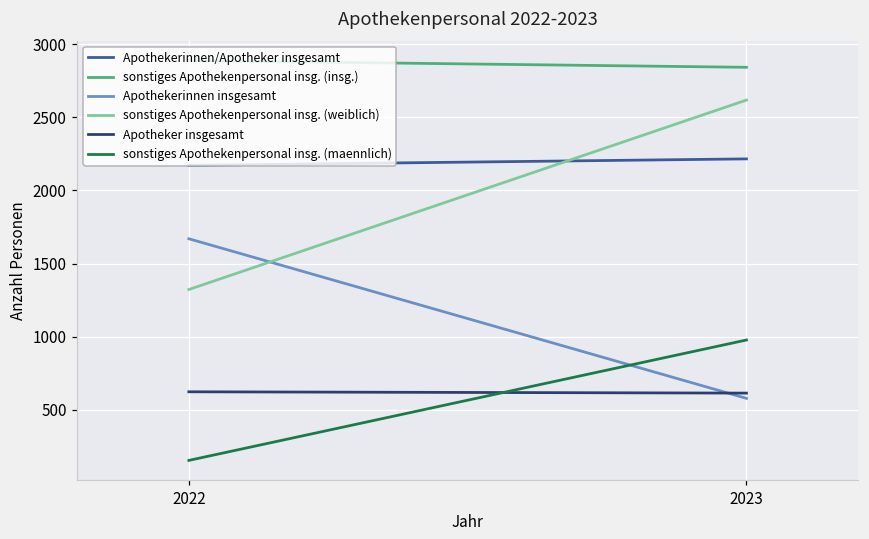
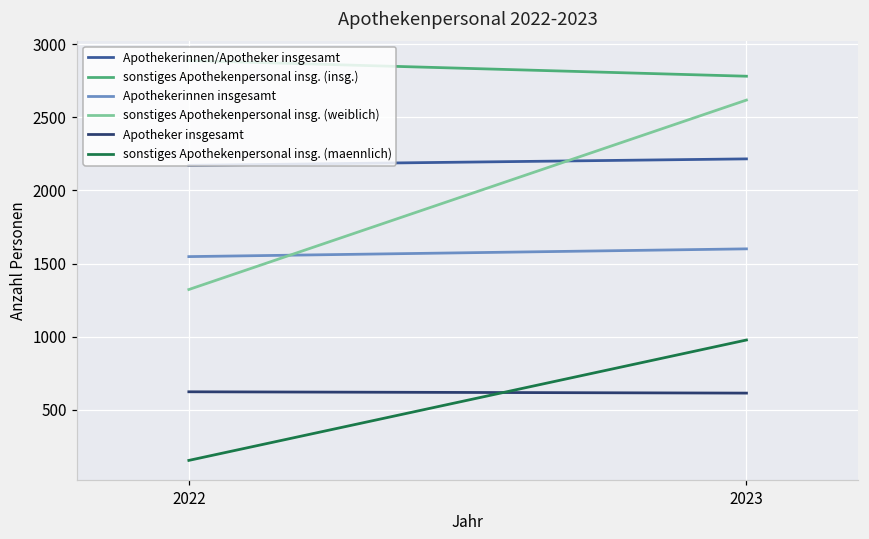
  {
    "sonstiges Apothekenpersonal insg. (insg.)": {
-     "2023": 2840
+     "2023": 2780
    },
    "Apothekerinnen insgesamt": {
-     "2022": 1670,
-     "2023": 580
+     "2022": 1550,
+     "2023": 1600
    },
    "sonstiges Apothekenpersonal insg. (weiblich)": {
      "2022": 1320,
      "2023": 2620
    },
    "sonstiges Apothekenpersonal insg. (maennlich)": {
      "2022": 160,
      "2023": 980
    }
  }
